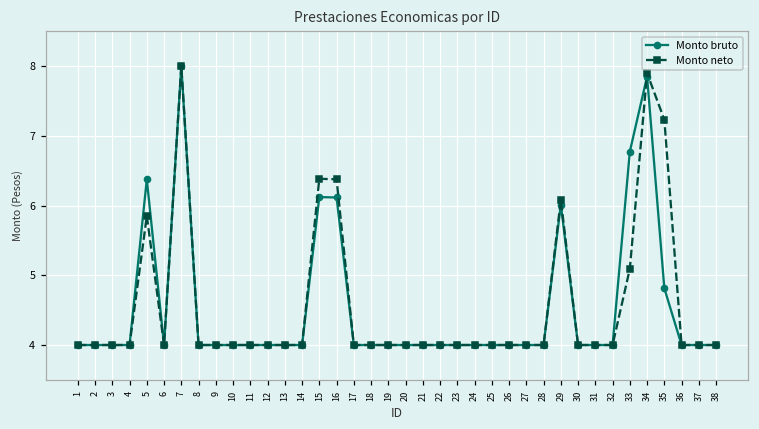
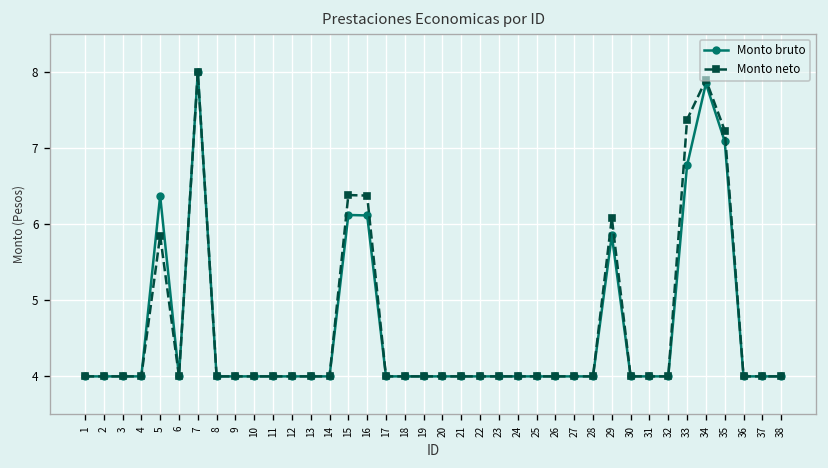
  {
    "Monto bruto": {
      "5": 6.4,
      "15": 6.1,
      "16": 6.1,
-     "29": 6.0,
+     "29": 5.9,
      "33": 6.8,
      "34": 7.8,
-     "35": 4.8
+     "35": 7.1
    },
    "Monto neto": {
      "5": 5.9,
      "15": 6.4,
      "16": 6.4,
      "29": 6.1,
-     "33": 5.1,
+     "33": 7.4,
      "34": 7.9,
      "35": 7.2
    }
  }
